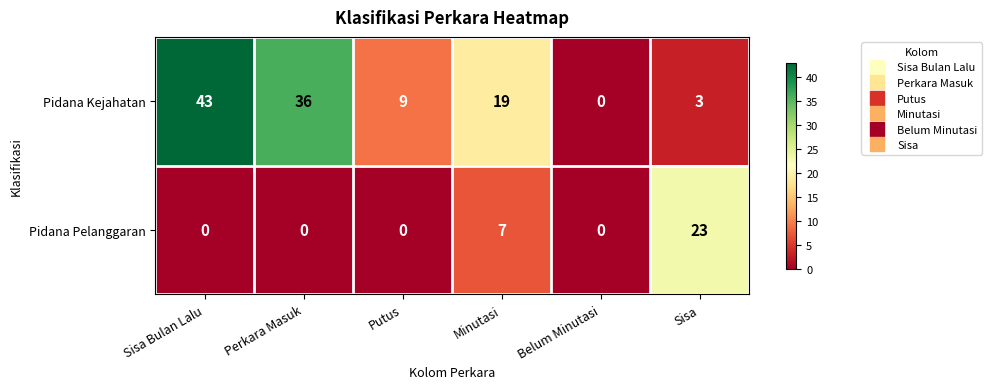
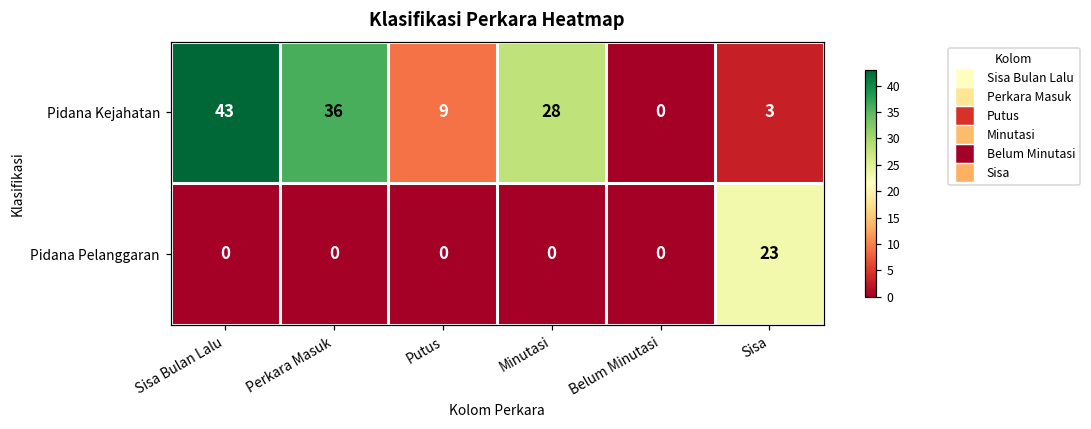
  {
    "Pidana Kejahatan": {
      "Sisa Bulan Lalu": 43,
      "Perkara Masuk": 36,
      "Putus": 9,
-     "Minutasi": 19,
+     "Minutasi": 28,
      "Belum Minutasi": 0,
      "Sisa": 3
    },
    "Pidana Pelanggaran": {
      "Sisa Bulan Lalu": 0,
      "Perkara Masuk": 0,
      "Putus": 0,
-     "Minutasi": 7,
+     "Minutasi": 0,
      "Belum Minutasi": 0,
      "Sisa": 23
    }
  }
